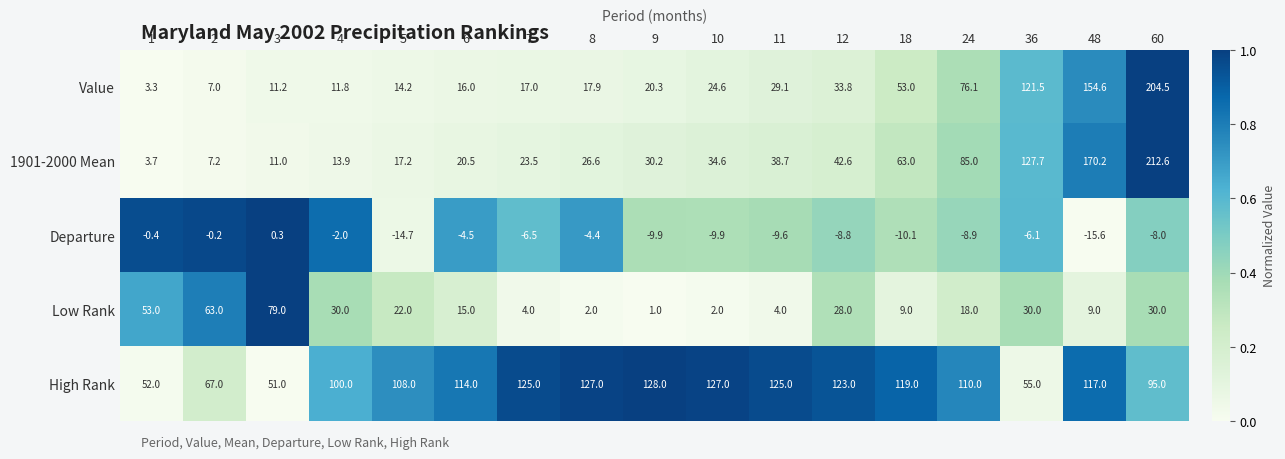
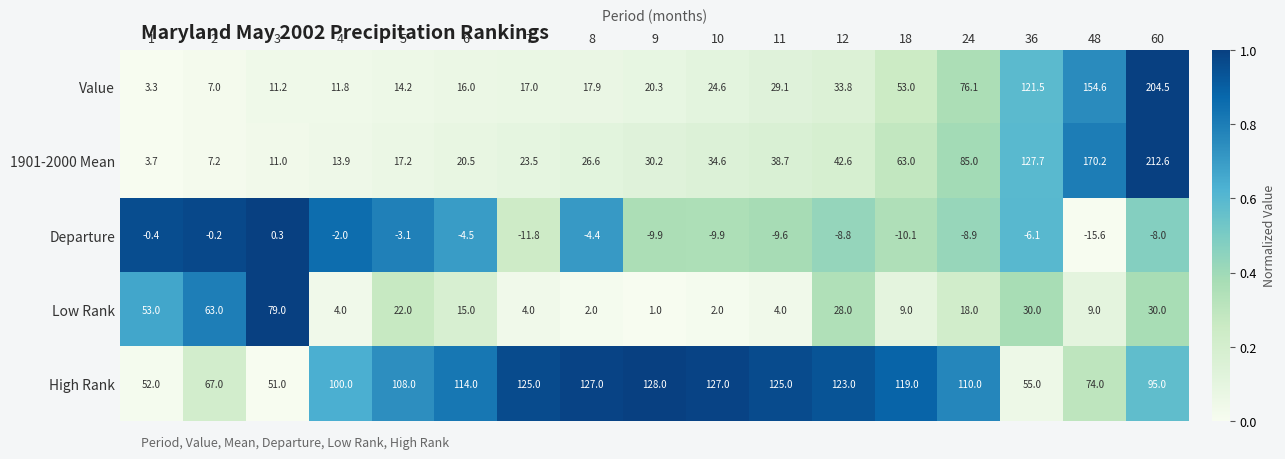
  {
    "Value": {
      "1": 3.3,
      "2": 7.0,
      "3": 11.2,
      "4": 11.8,
      "5": 14.2,
      "6": 16.0,
      "7": 17.0,
      "8": 17.9,
      "9": 20.3,
      "10": 24.6,
      "11": 29.1,
      "12": 33.8,
      "18": 53.0,
      "24": 76.1,
      "36": 121.5,
      "48": 154.6,
      "60": 204.5
    },
    "1901-2000 Mean": {
      "1": 3.7,
      "2": 7.2,
      "3": 11.0,
      "4": 13.9,
      "5": 17.2,
      "6": 20.5,
      "7": 23.5,
      "8": 26.6,
      "9": 30.2,
      "10": 34.6,
      "11": 38.7,
      "12": 42.6,
      "18": 63.0,
      "24": 85.0,
      "36": 127.7,
      "48": 170.2,
      "60": 212.6
    },
    "Departure": {
      "1": -0.4,
      "2": -0.2,
      "3": 0.3,
      "4": -2.0,
-     "5": -14.7,
+     "5": -3.1,
      "6": -4.5,
-     "7": -6.5,
+     "7": -11.8,
      "8": -4.4,
      "9": -9.9,
      "10": -9.9,
      "11": -9.6,
      "12": -8.8,
      "18": -10.1,
      "24": -8.9,
      "36": -6.1,
      "48": -15.6,
      "60": -8.0
    },
    "Low Rank": {
      "1": 53.0,
      "2": 63.0,
      "3": 79.0,
-     "4": 30.0,
+     "4": 4.0,
      "5": 22.0,
      "6": 15.0,
      "7": 4.0,
      "8": 2.0,
      "9": 1.0,
      "10": 2.0,
      "11": 4.0,
      "12": 28.0,
      "18": 9.0,
      "24": 18.0,
      "36": 30.0,
      "48": 9.0,
      "60": 30.0
    },
    "High Rank": {
      "1": 52.0,
      "2": 67.0,
      "3": 51.0,
      "4": 100.0,
      "5": 108.0,
      "6": 114.0,
      "7": 125.0,
      "8": 127.0,
      "9": 128.0,
      "10": 127.0,
      "11": 125.0,
      "12": 123.0,
      "18": 119.0,
      "24": 110.0,
      "36": 55.0,
-     "48": 117.0,
+     "48": 74.0,
      "60": 95.0
    }
  }
